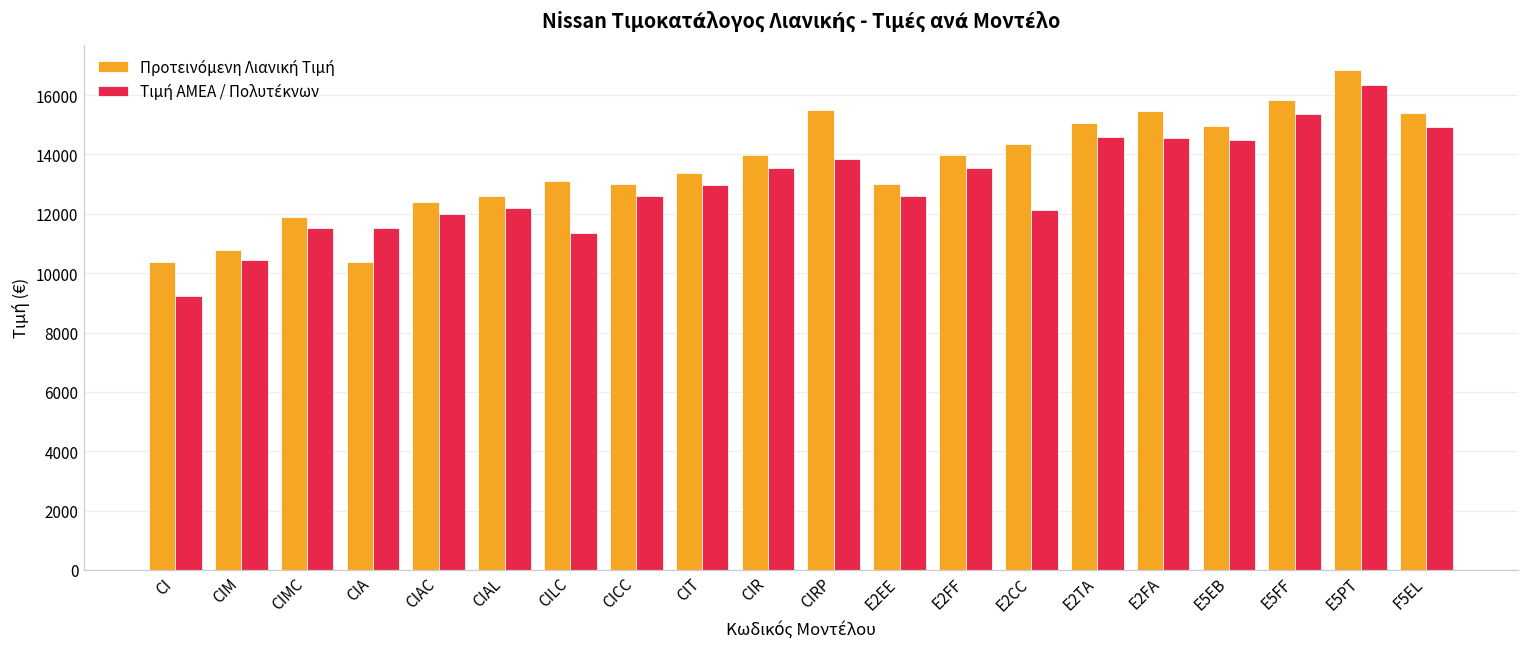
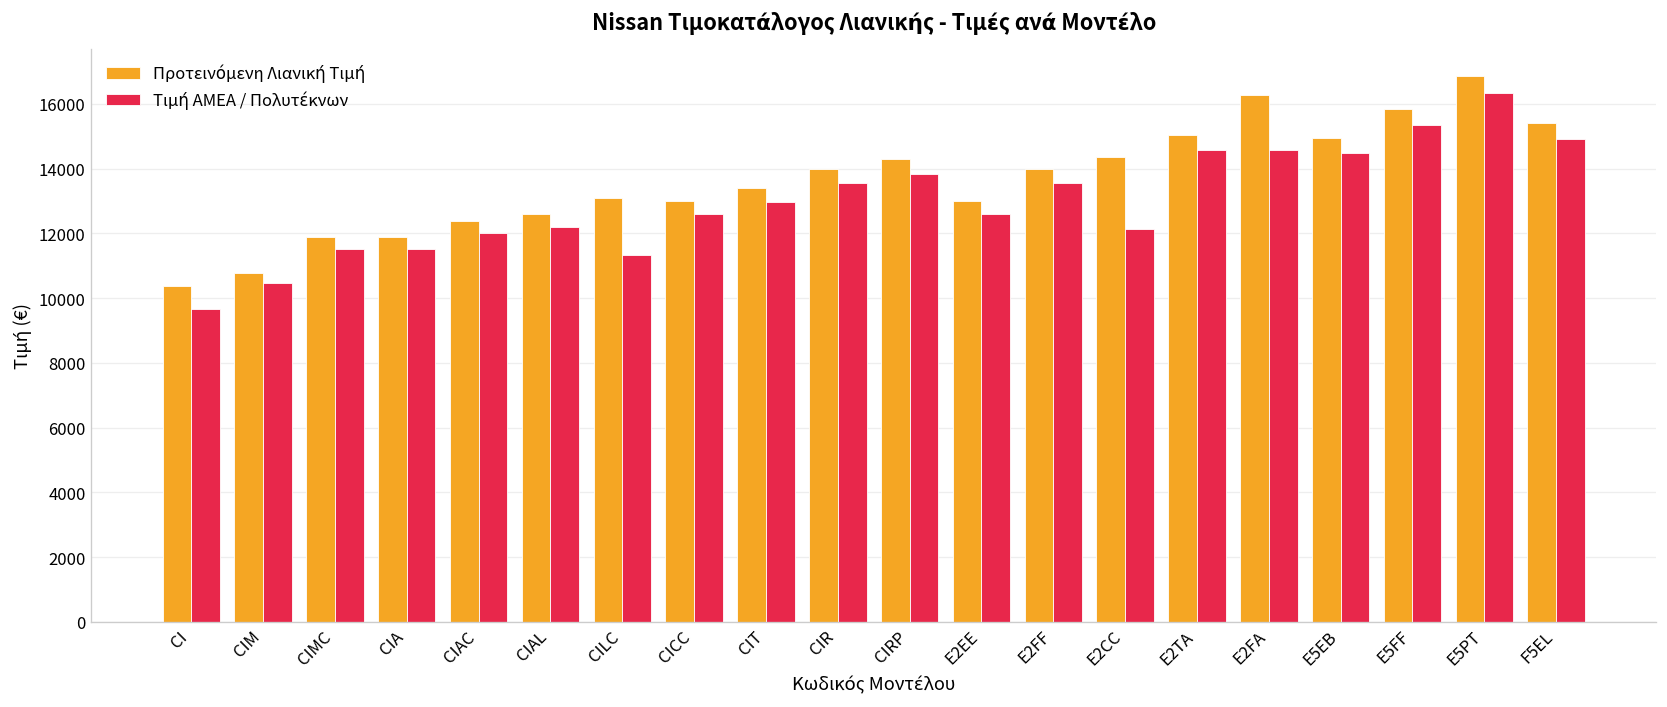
  {
    "Προτεινόμενη Λιανική Τιμή": {
      "CI": 10400,
      "CIM": 10800,
      "CIMC": 11900,
-     "CIA": 10400,
+     "CIA": 11900,
      "CIAC": 12400,
      "CIAL": 12600,
      "CILC": 13100,
      "CICC": 13000,
      "CIT": 13400,
      "CIR": 14000,
-     "CIRP": 15500,
+     "CIRP": 14300,
      "E2EE": 13000,
      "E2FF": 14000,
      "E2CC": 14400,
      "E2TA": 15100,
-     "E2FA": 15500,
+     "E2FA": 16300,
      "E5EB": 15000,
      "E5FF": 15900,
      "E5PT": 16900,
      "F5EL": 15400
    },
    "Τιμή ΑΜΕΑ / Πολυτέκνων": {
-     "CI": 9200,
+     "CI": 9700,
      "CIM": 10500,
      "CIMC": 11500,
      "CIA": 11500,
      "CIAC": 12000,
      "CIAL": 12200,
      "CILC": 11300,
      "CICC": 12600,
      "CIT": 13000,
      "CIR": 13600,
      "CIRP": 13800,
      "E2EE": 12600,
      "E2FF": 13600,
      "E2CC": 12100,
      "E2TA": 14600,
      "E2FA": 14600,
      "E5EB": 14500,
      "E5FF": 15400,
      "E5PT": 16300,
      "F5EL": 14900
    }
  }
